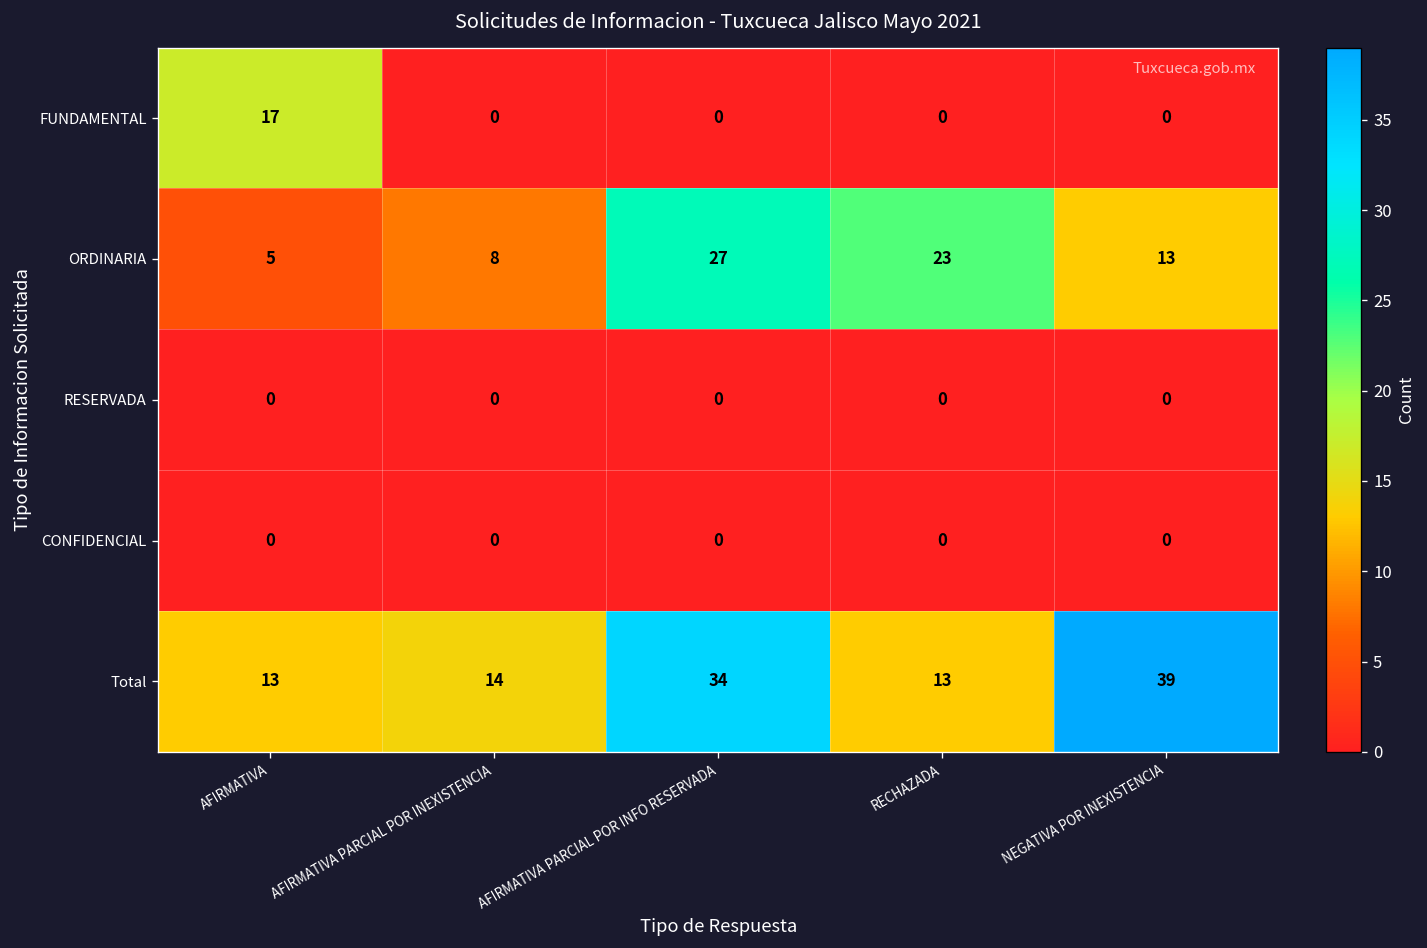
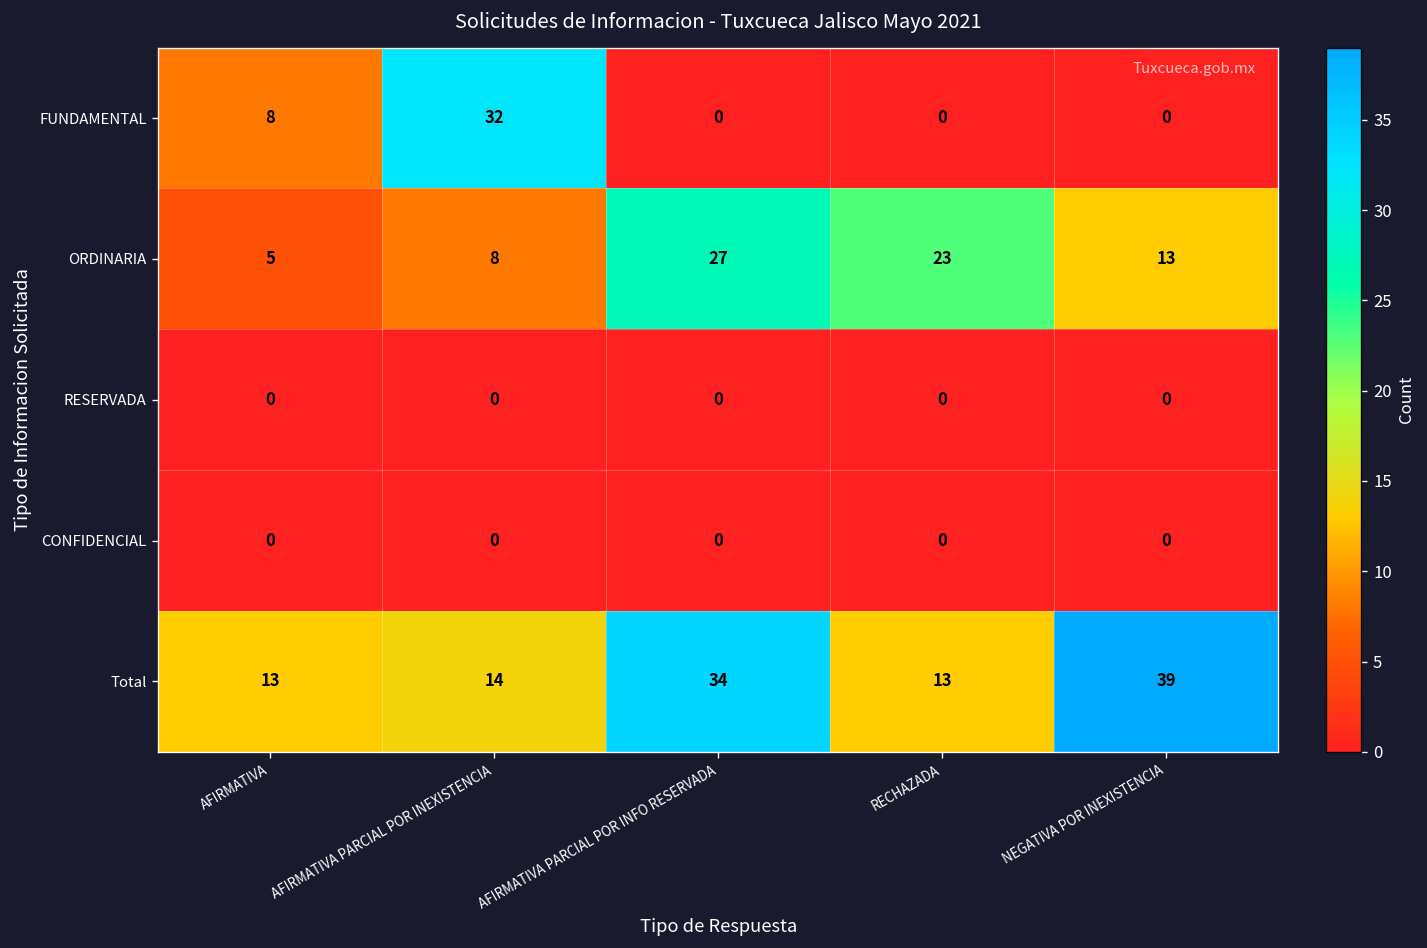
  {
    "FUNDAMENTAL": {
-     "AFIRMATIVA": 17,
-     "AFIRMATIVA PARCIAL POR INEXISTENCIA": 0,
+     "AFIRMATIVA": 8,
+     "AFIRMATIVA PARCIAL POR INEXISTENCIA": 32,
      "AFIRMATIVA PARCIAL POR INFO RESERVADA": 0,
      "RECHAZADA": 0
    },
    "ORDINARIA": {
      "AFIRMATIVA": 5,
      "AFIRMATIVA PARCIAL POR INEXISTENCIA": 8,
      "AFIRMATIVA PARCIAL POR INFO RESERVADA": 27,
      "RECHAZADA": 23,
      "NEGATIVA POR INEXISTENCIA": 13
    },
    "RESERVADA": {
      "AFIRMATIVA": 0,
      "AFIRMATIVA PARCIAL POR INEXISTENCIA": 0,
      "AFIRMATIVA PARCIAL POR INFO RESERVADA": 0,
      "RECHAZADA": 0,
      "NEGATIVA POR INEXISTENCIA": 0
    },
    "CONFIDENCIAL": {
      "AFIRMATIVA": 0,
      "AFIRMATIVA PARCIAL POR INEXISTENCIA": 0,
      "AFIRMATIVA PARCIAL POR INFO RESERVADA": 0,
      "RECHAZADA": 0,
      "NEGATIVA POR INEXISTENCIA": 0
    },
    "Total": {
      "AFIRMATIVA": 13,
      "AFIRMATIVA PARCIAL POR INEXISTENCIA": 14,
      "AFIRMATIVA PARCIAL POR INFO RESERVADA": 34,
      "RECHAZADA": 13,
      "NEGATIVA POR INEXISTENCIA": 39
    }
  }
